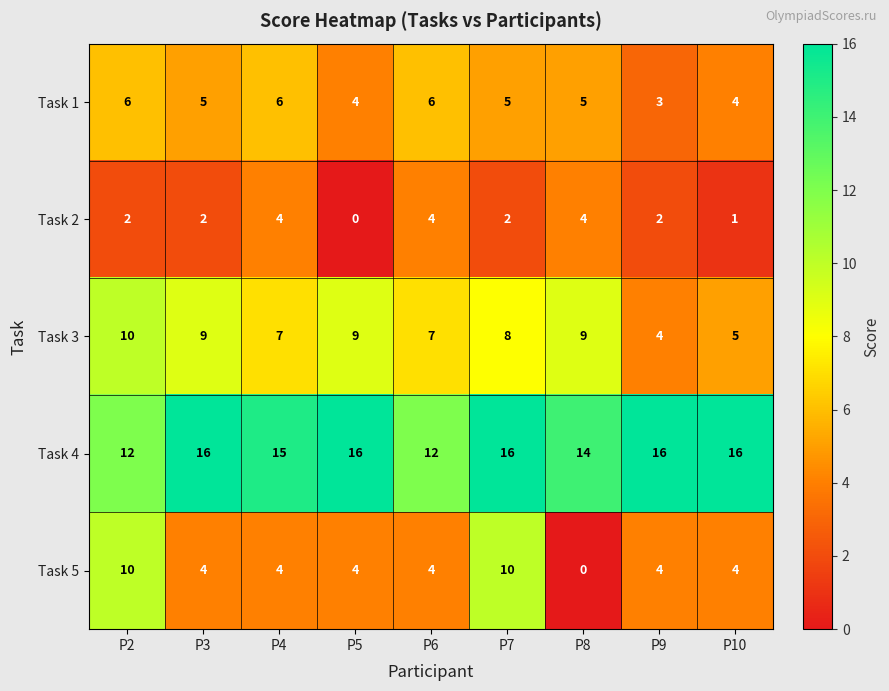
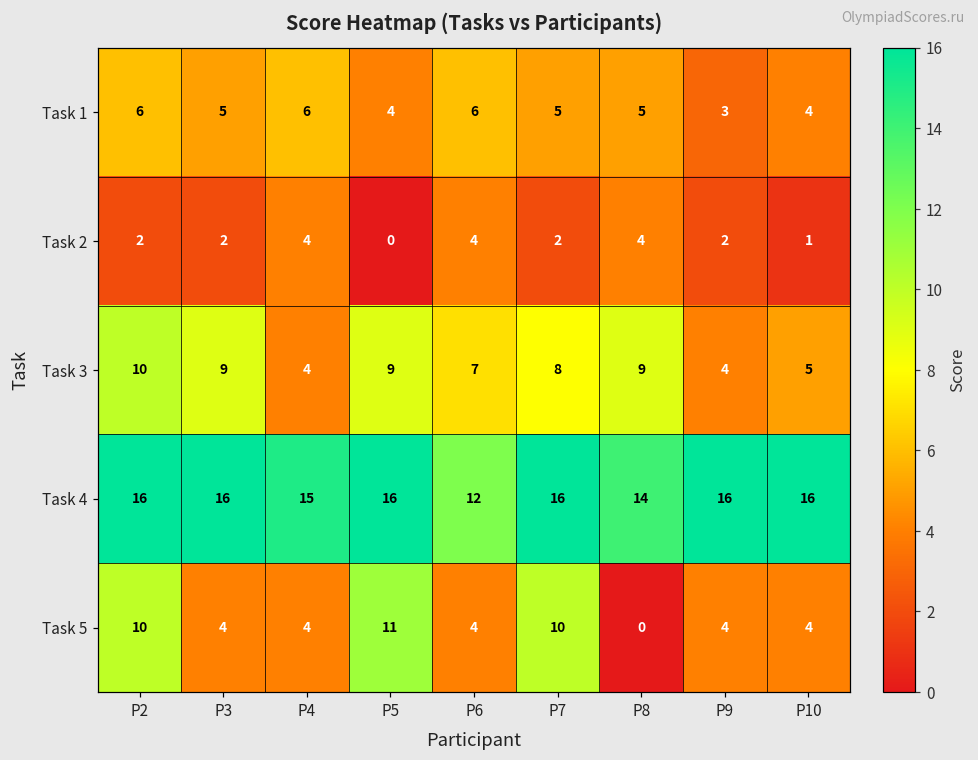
  {
    "Task 1": {
      "P2": 6,
      "P3": 5,
      "P4": 6,
      "P5": 4,
      "P6": 6,
      "P7": 5,
      "P8": 5,
      "P9": 3,
      "P10": 4
    },
    "Task 2": {
      "P2": 2,
      "P3": 2,
      "P4": 4,
      "P5": 0,
      "P6": 4,
      "P7": 2,
      "P8": 4,
      "P9": 2,
      "P10": 1
    },
    "Task 3": {
      "P2": 10,
      "P3": 9,
-     "P4": 7,
+     "P4": 4,
      "P5": 9,
      "P6": 7,
      "P7": 8,
      "P8": 9,
      "P9": 4,
      "P10": 5
    },
    "Task 4": {
-     "P2": 12,
+     "P2": 16,
      "P3": 16,
      "P4": 15,
      "P5": 16,
      "P6": 12,
      "P7": 16,
      "P8": 14,
      "P9": 16,
      "P10": 16
    },
    "Task 5": {
      "P2": 10,
      "P3": 4,
      "P4": 4,
-     "P5": 4,
+     "P5": 11,
      "P6": 4,
      "P7": 10,
      "P8": 0,
      "P9": 4,
      "P10": 4
    }
  }
